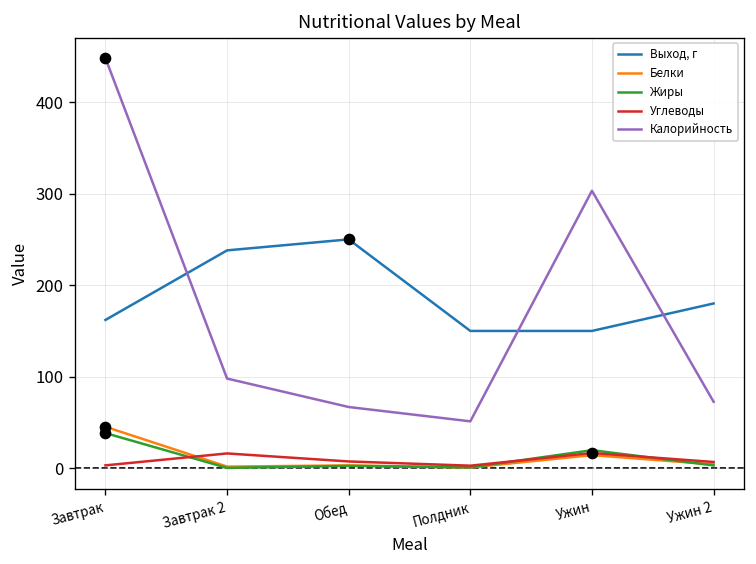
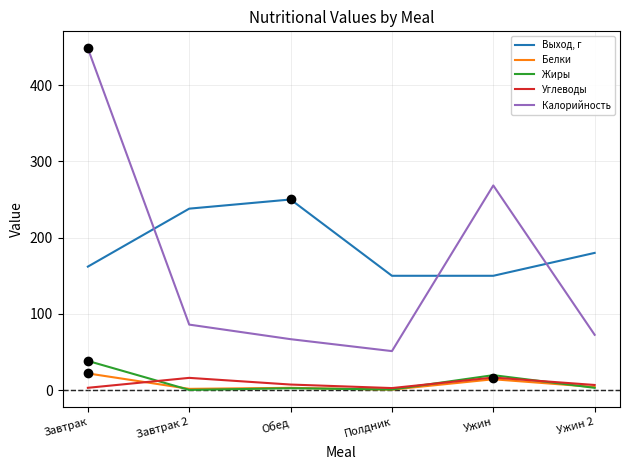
  {
    "Выход, г": {
      "Завтрак": 160,
      "Завтрак 2": 240,
      "Полдник": 150,
      "Ужин": 150,
      "Ужин 2": 180
    },
    "Белки": {
-     "Завтрак": 50
+     "Завтрак": 20
    },
    "Углеводы": {
      "Завтрак": 0,
      "Завтрак 2": 20,
      "Обед": 10
    },
    "Калорийность": {
-     "Завтрак 2": 100,
+     "Завтрак 2": 90,
      "Обед": 70,
      "Полдник": 50,
-     "Ужин": 300,
+     "Ужин": 270,
      "Ужин 2": 70
    }
  }
